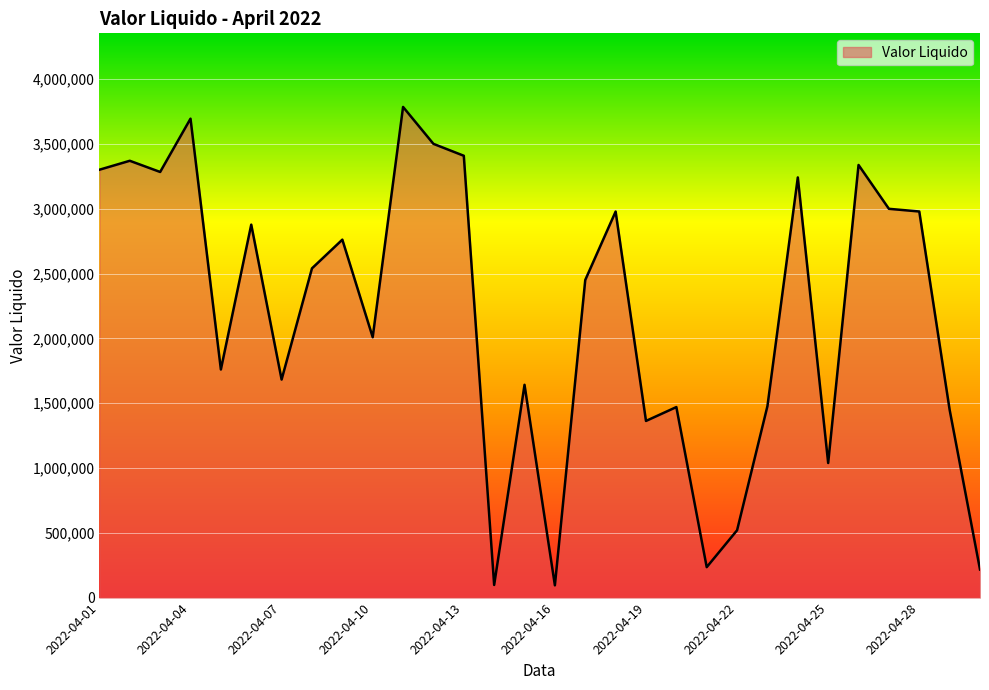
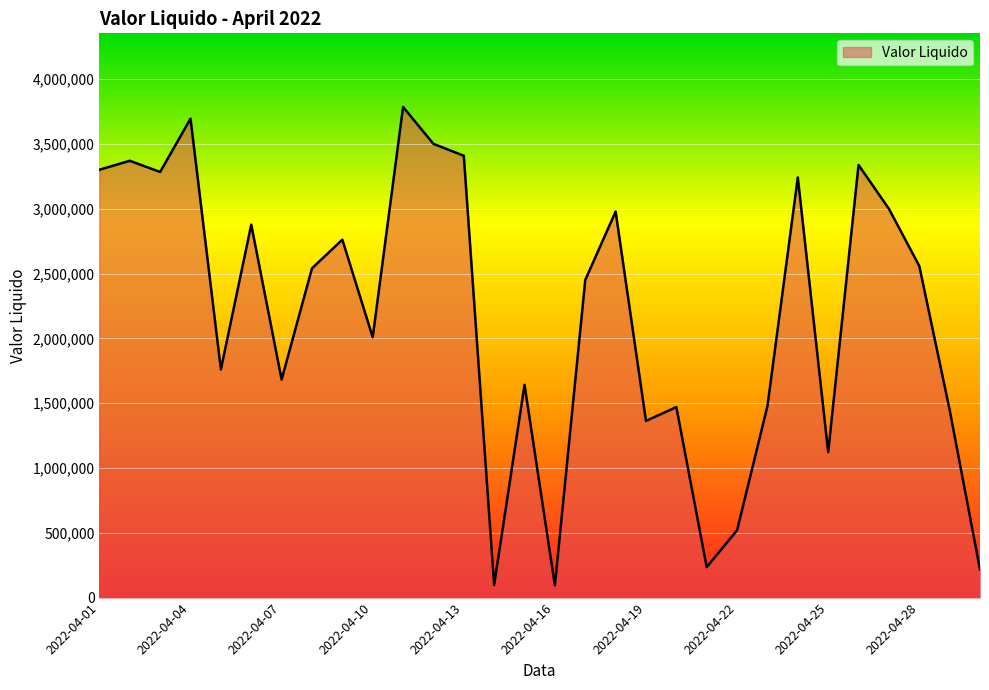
  {
    "2022-04-01": "3,300,000",
    "2022-04-04": "3,700,000",
    "2022-04-07": "1,680,000",
    "2022-04-10": "2,010,000",
    "2022-04-13": "3,410,000",
    "2022-04-16": "90,000",
    "2022-04-19": "1,360,000",
    "2022-04-22": "520,000",
-   "2022-04-25": "1,040,000",
-   "2022-04-28": "2,980,000"
+   "2022-04-25": "1,120,000",
+   "2022-04-28": "2,560,000"
  }
